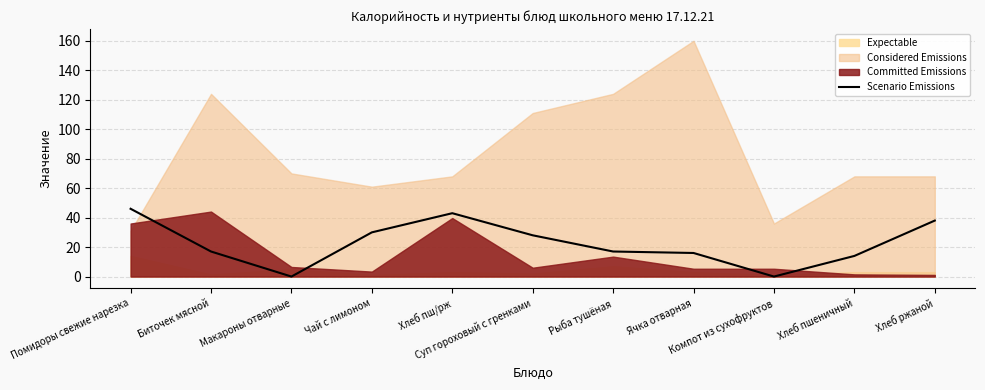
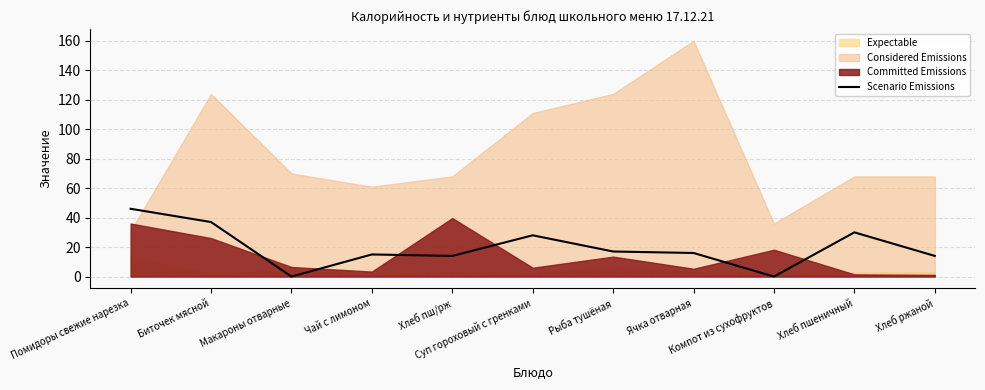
  {
    "Scenario Emissions": {
      "Помидоры свежие нарезка": 46,
-     "Биточек мясной": 17,
+     "Биточек мясной": 37,
      "Макароны отварные": 0,
-     "Чай с лимоном": 30,
-     "Хлеб пш/рж": 43,
+     "Чай с лимоном": 15,
+     "Хлеб пш/рж": 14,
      "Суп гороховый с гренками": 28,
      "Рыба тушёная": 17,
      "Ячка отварная": 16,
-     "Хлеб пшеничный": 14,
-     "Хлеб ржаной": 38
+     "Хлеб пшеничный": 30,
+     "Хлеб ржаной": 14
    },
    "Committed Emissions": {
      "Помидоры свежие нарезка": 36,
-     "Биточек мясной": 44,
+     "Биточек мясной": 26,
      "Чай с лимоном": 3,
      "Хлеб пш/рж": 40,
      "Суп гороховый с гренками": 6,
      "Рыба тушёная": 14,
      "Ячка отварная": 5,
-     "Компот из сухофруктов": 5
+     "Компот из сухофруктов": 18
    }
  }
